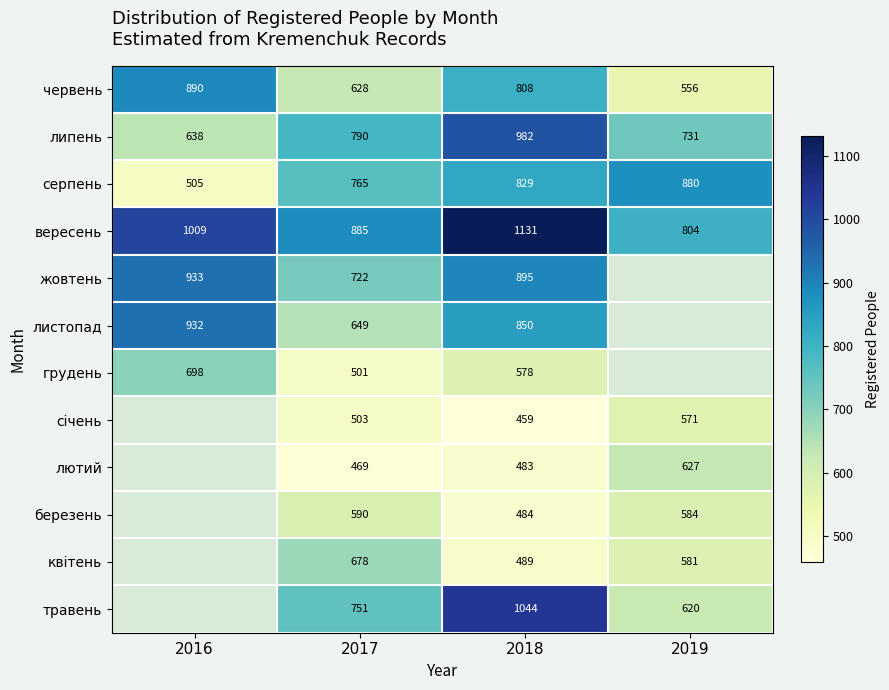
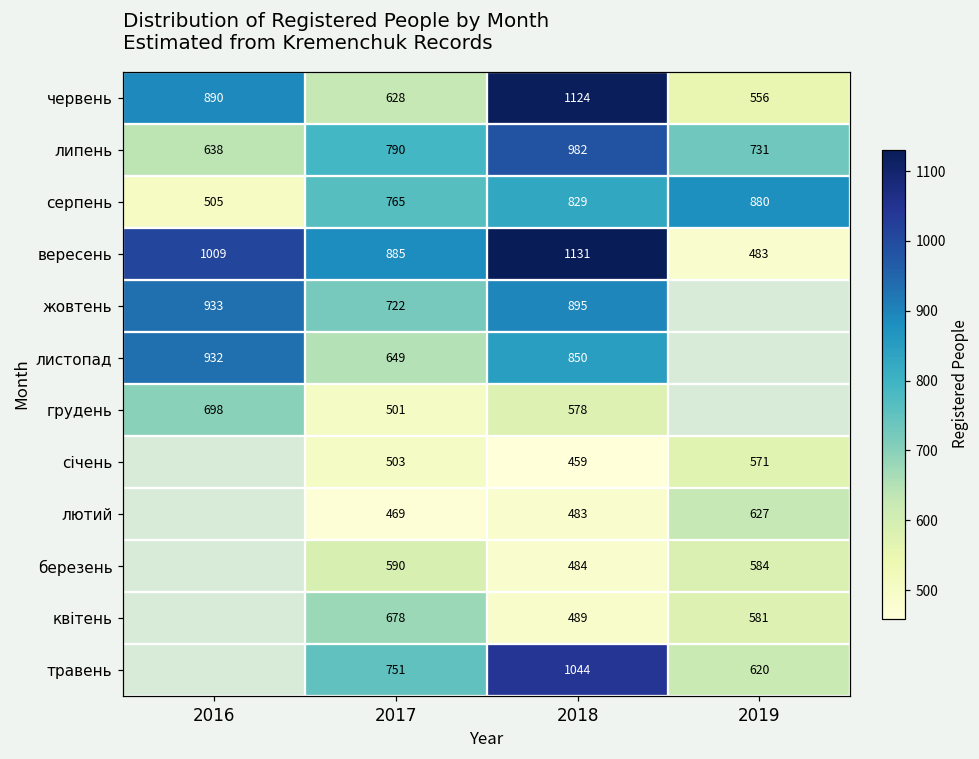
  {
    "червень": {
      "2016": 890,
      "2017": 628,
-     "2018": 808,
+     "2018": 1124,
      "2019": 556
    },
    "липень": {
      "2016": 638,
      "2017": 790,
      "2018": 982,
      "2019": 731
    },
    "серпень": {
      "2016": 505,
      "2017": 765,
      "2018": 829,
      "2019": 880
    },
    "вересень": {
      "2016": 1009,
      "2017": 885,
      "2018": 1131,
-     "2019": 804
+     "2019": 483
    },
    "жовтень": {
      "2016": 933,
      "2017": 722,
      "2018": 895
    },
    "листопад": {
      "2016": 932,
      "2017": 649,
      "2018": 850
    },
    "грудень": {
      "2016": 698,
      "2017": 501,
      "2018": 578
    },
    "січень": {
      "2017": 503,
      "2018": 459,
      "2019": 571
    },
    "лютий": {
      "2017": 469,
      "2018": 483,
      "2019": 627
    },
    "березень": {
      "2017": 590,
      "2018": 484,
      "2019": 584
    },
    "квітень": {
      "2017": 678,
      "2018": 489,
      "2019": 581
    },
    "травень": {
      "2017": 751,
      "2018": 1044,
      "2019": 620
    }
  }
